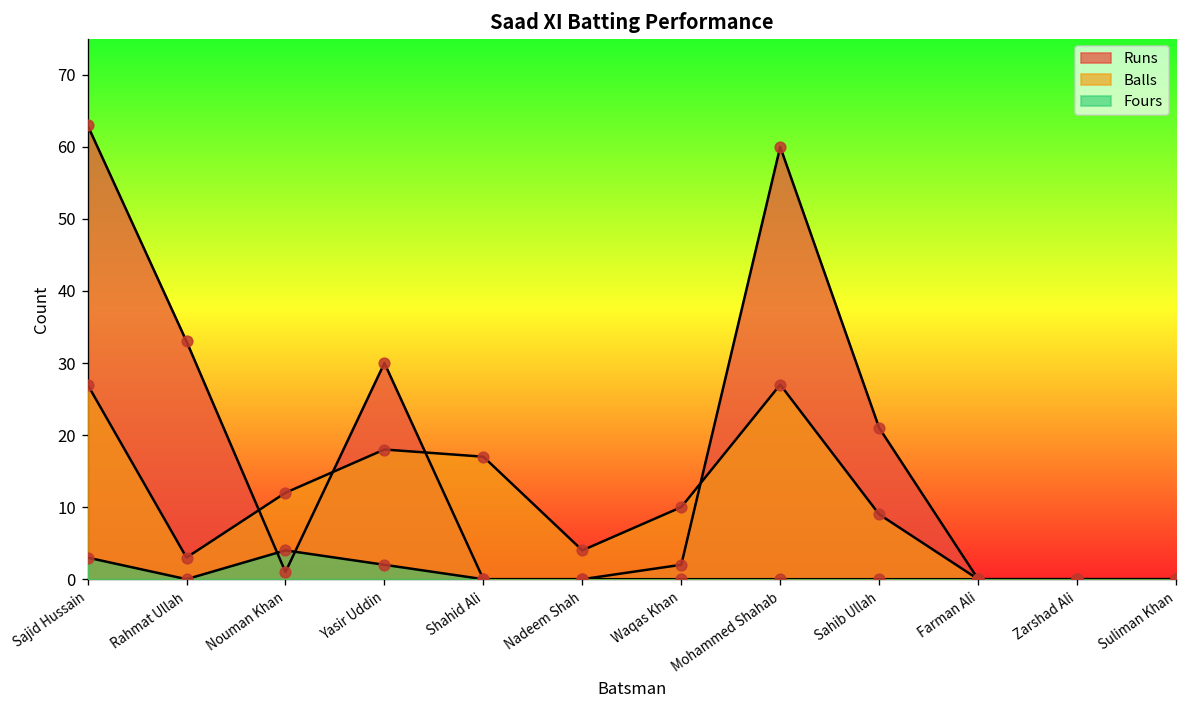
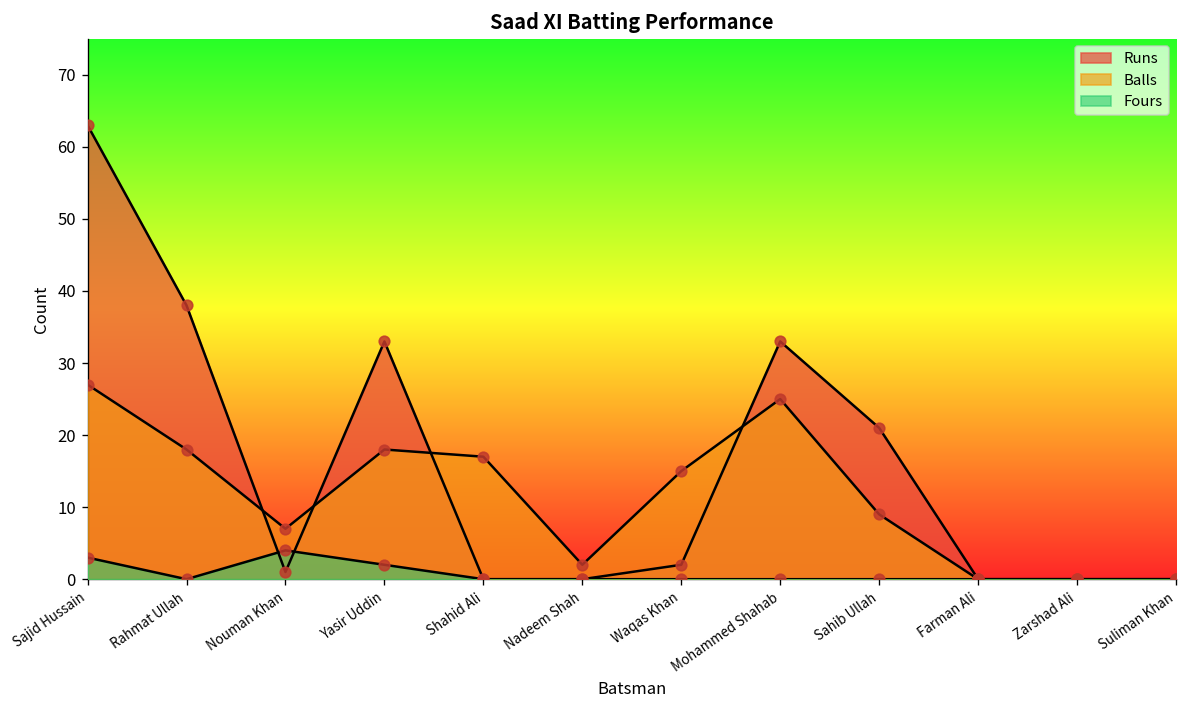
  {
    "Runs": {
      "Sajid Hussain": 63,
-     "Rahmat Ullah": 33,
+     "Rahmat Ullah": 38,
      "Nouman Khan": 1,
-     "Yasir Uddin": 30,
+     "Yasir Uddin": 33,
      "Waqas Khan": 2,
-     "Mohammed Shahab": 60,
+     "Mohammed Shahab": 33,
      "Sahib Ullah": 21
    },
    "Balls": {
      "Sajid Hussain": 27,
-     "Rahmat Ullah": 3,
-     "Nouman Khan": 12,
+     "Rahmat Ullah": 18,
+     "Nouman Khan": 7,
      "Yasir Uddin": 18,
      "Shahid Ali": 17,
-     "Nadeem Shah": 4,
-     "Waqas Khan": 10,
-     "Mohammed Shahab": 27,
+     "Nadeem Shah": 2,
+     "Waqas Khan": 15,
+     "Mohammed Shahab": 25,
      "Sahib Ullah": 9
    },
    "Fours": {
      "Sajid Hussain": 3,
      "Rahmat Ullah": 0,
      "Nouman Khan": 4,
      "Yasir Uddin": 2,
      "Waqas Khan": 0,
      "Mohammed Shahab": 0,
      "Sahib Ullah": 0
    }
  }
